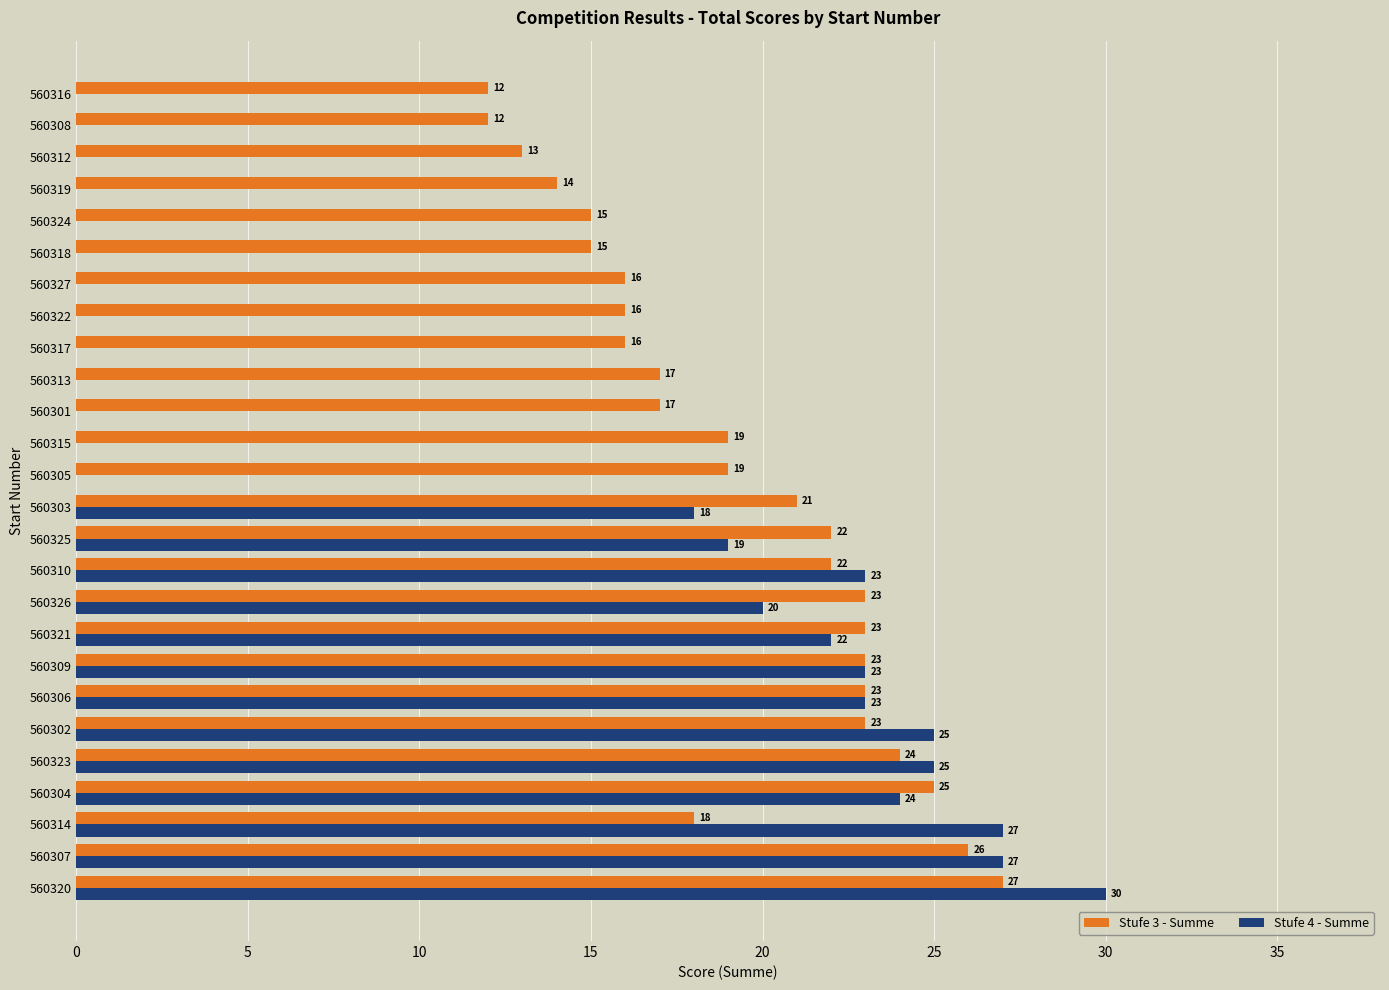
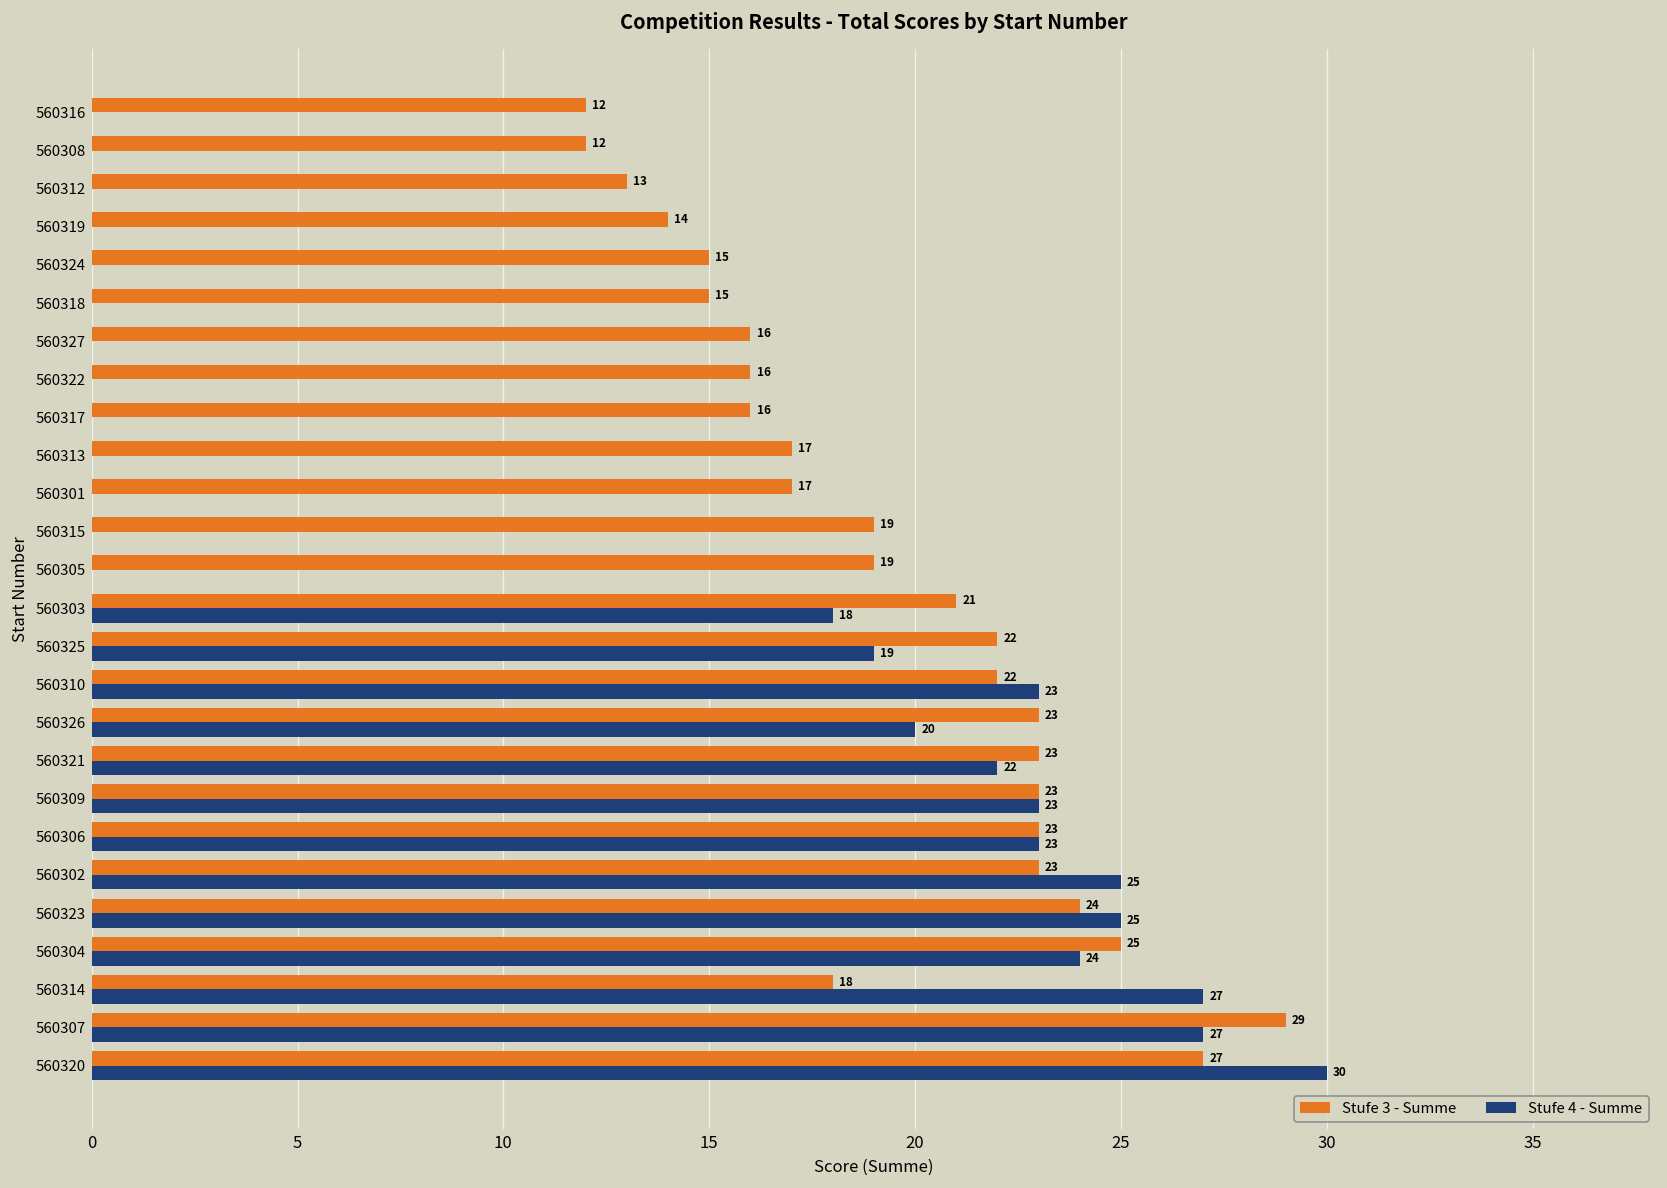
  {
    "Stufe 3 - Summe": {
      "560316": 12,
      "560308": 12,
      "560312": 13,
      "560319": 14,
      "560324": 15,
      "560318": 15,
      "560327": 16,
      "560322": 16,
      "560317": 16,
      "560313": 17,
      "560301": 17,
      "560315": 19,
      "560305": 19,
      "560303": 21,
      "560325": 22,
      "560310": 22,
      "560326": 23,
      "560321": 23,
      "560309": 23,
      "560306": 23,
      "560302": 23,
      "560323": 24,
      "560304": 25,
      "560314": 18,
-     "560307": 26,
+     "560307": 29,
      "560320": 27
    },
    "Stufe 4 - Summe": {
      "560303": 18,
      "560325": 19,
      "560310": 23,
      "560326": 20,
      "560321": 22,
      "560309": 23,
      "560306": 23,
      "560302": 25,
      "560323": 25,
      "560304": 24,
      "560314": 27,
      "560307": 27,
      "560320": 30
    }
  }
